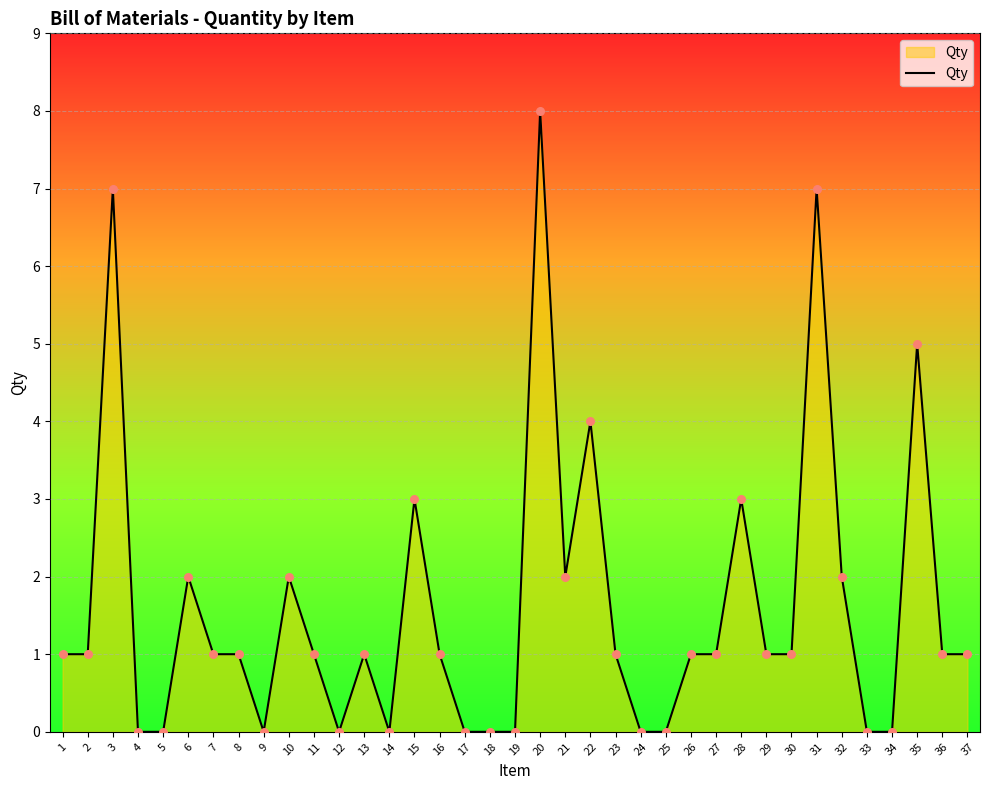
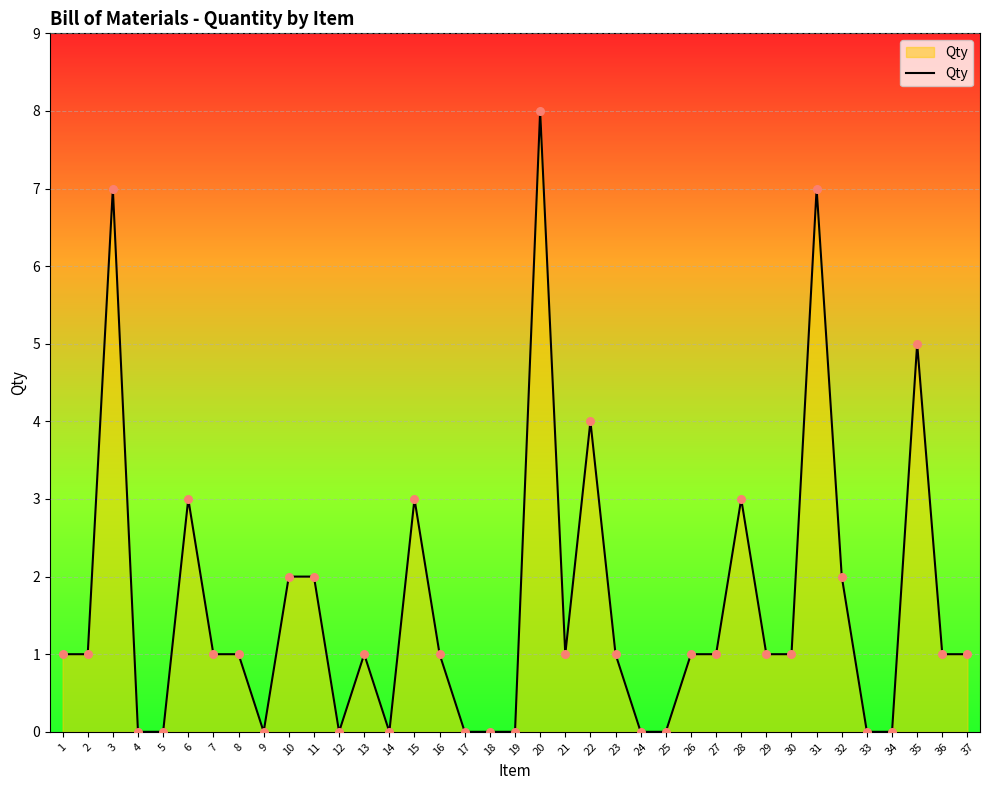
  {
    "1": 1,
    "2": 1,
    "3": 7,
    "4": 0,
    "5": 0,
-   "6": 2,
+   "6": 3,
    "7": 1,
    "8": 1,
    "9": 0,
    "10": 2,
-   "11": 1,
+   "11": 2,
    "12": 0,
    "13": 1,
    "14": 0,
    "15": 3,
    "16": 1,
    "17": 0,
    "18": 0,
    "19": 0,
    "20": 8,
-   "21": 2,
+   "21": 1,
    "22": 4,
    "23": 1,
    "24": 0,
    "25": 0,
    "26": 1,
    "27": 1,
    "28": 3,
    "29": 1,
    "30": 1,
    "31": 7,
    "32": 2,
    "33": 0,
    "34": 0,
    "35": 5,
    "36": 1,
    "37": 1
  }
